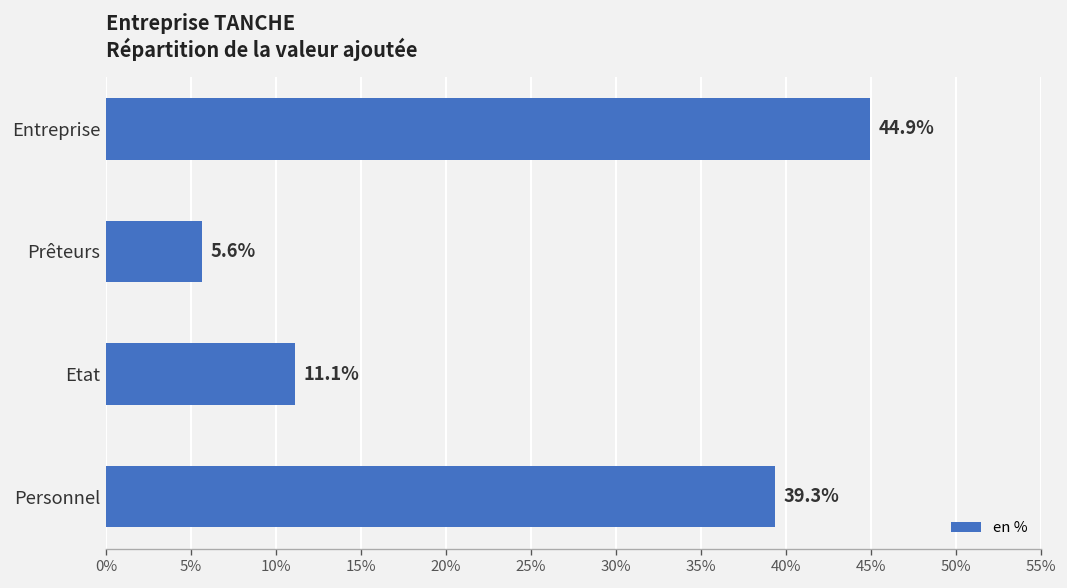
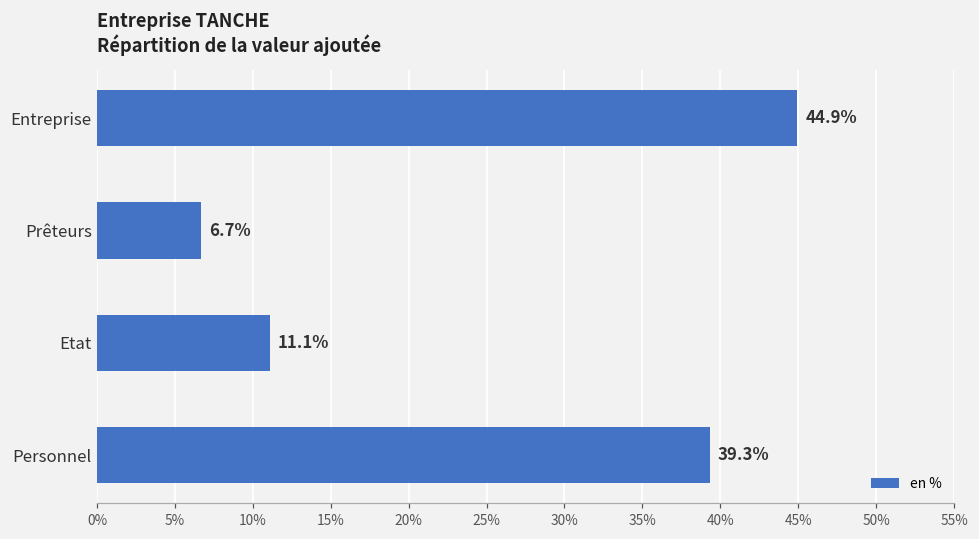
  {
    "Entreprise": "44.9%",
-   "Prêteurs": "5.6%",
+   "Prêteurs": "6.7%",
    "Etat": "11.1%",
    "Personnel": "39.3%"
  }
